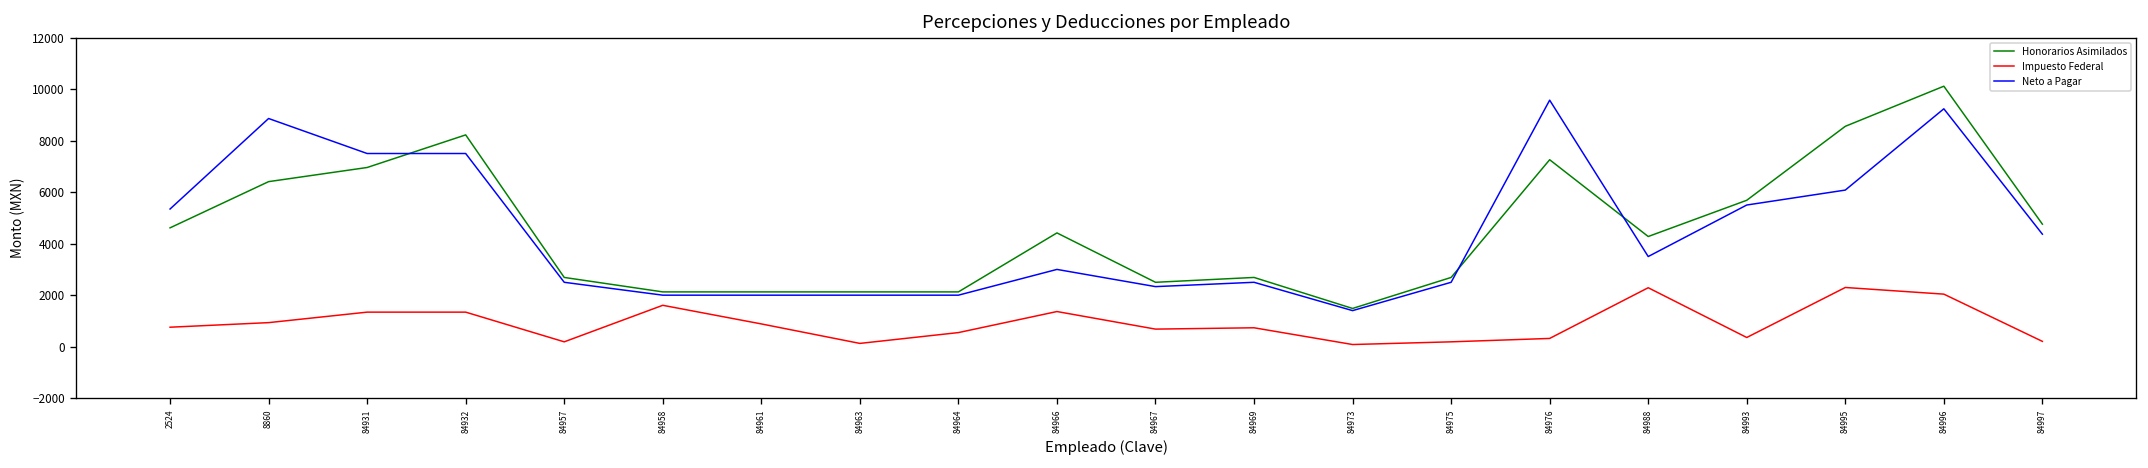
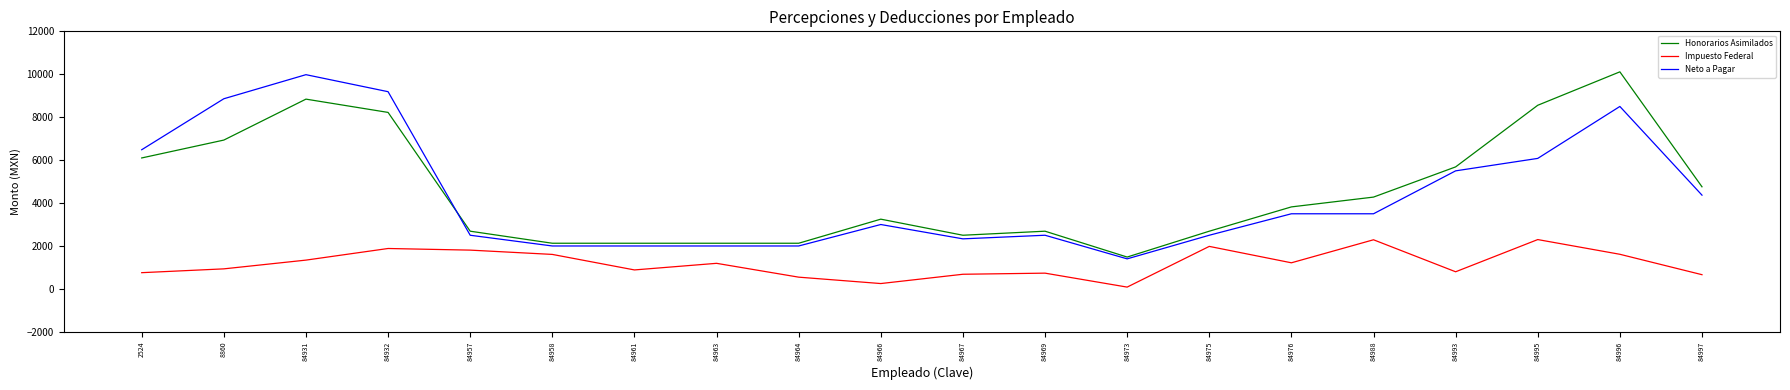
  {
    "Honorarios Asimilados": {
-     "2524": 4600,
-     "8860": 6400,
-     "84931": 7000,
+     "2524": 6100,
+     "8860": 6900,
+     "84931": 8800,
      "84932": 8200,
      "84957": 2700,
      "84958": 2100,
      "84961": 2100,
      "84963": 2100,
      "84964": 2100,
-     "84966": 4400,
+     "84966": 3200,
      "84967": 2500,
      "84969": 2700,
      "84975": 2700,
-     "84976": 7300,
+     "84976": 3800,
      "84988": 4300,
      "84993": 5700,
      "84995": 8600,
      "84996": 10100,
      "84997": 4800
    },
    "Impuesto Federal": {
      "2524": 800,
      "8860": 900,
      "84931": 1300,
-     "84932": 1300,
-     "84957": 200,
+     "84932": 1900,
+     "84957": 1800,
      "84958": 1600,
      "84961": 900,
-     "84963": 100,
+     "84963": 1200,
      "84964": 500,
-     "84966": 1400,
+     "84966": 200,
      "84967": 700,
      "84969": 700,
      "84973": 100,
-     "84975": 200,
-     "84976": 300,
+     "84975": 2000,
+     "84976": 1200,
      "84988": 2300,
-     "84993": 400,
+     "84993": 800,
      "84995": 2300,
-     "84996": 2000,
-     "84997": 200
+     "84996": 1600,
+     "84997": 700
    },
    "Neto a Pagar": {
-     "2524": 5300,
+     "2524": 6500,
      "8860": 8900,
-     "84931": 7500,
-     "84932": 7500,
+     "84931": 10000,
+     "84932": 9200,
      "84957": 2500,
      "84958": 2000,
      "84961": 2000,
      "84963": 2000,
      "84964": 2000,
      "84966": 3000,
      "84967": 2300,
      "84969": 2500,
      "84975": 2500,
-     "84976": 9600,
+     "84976": 3500,
      "84988": 3500,
      "84993": 5500,
      "84995": 6100,
-     "84996": 9200,
+     "84996": 8500,
      "84997": 4400
    }
  }
